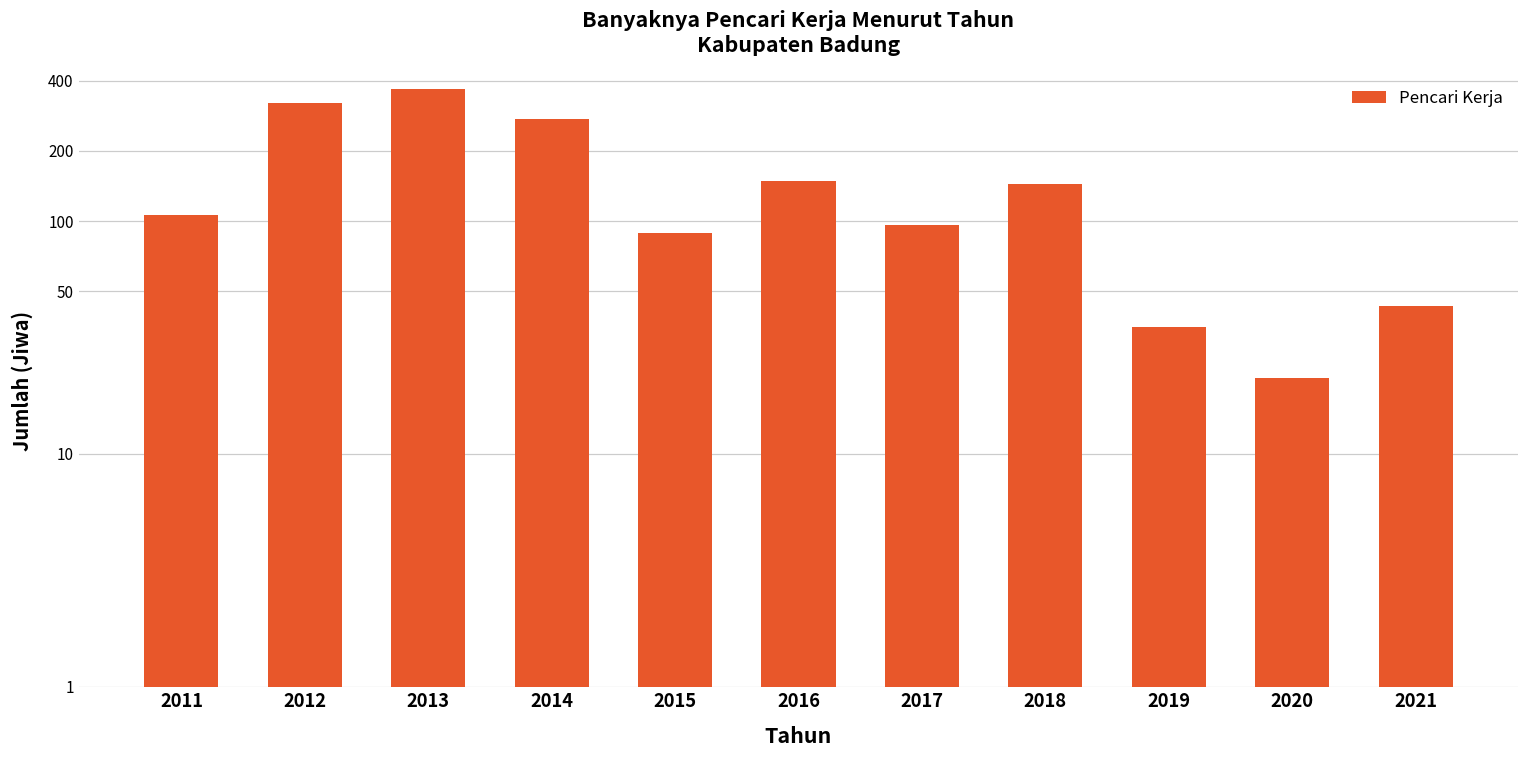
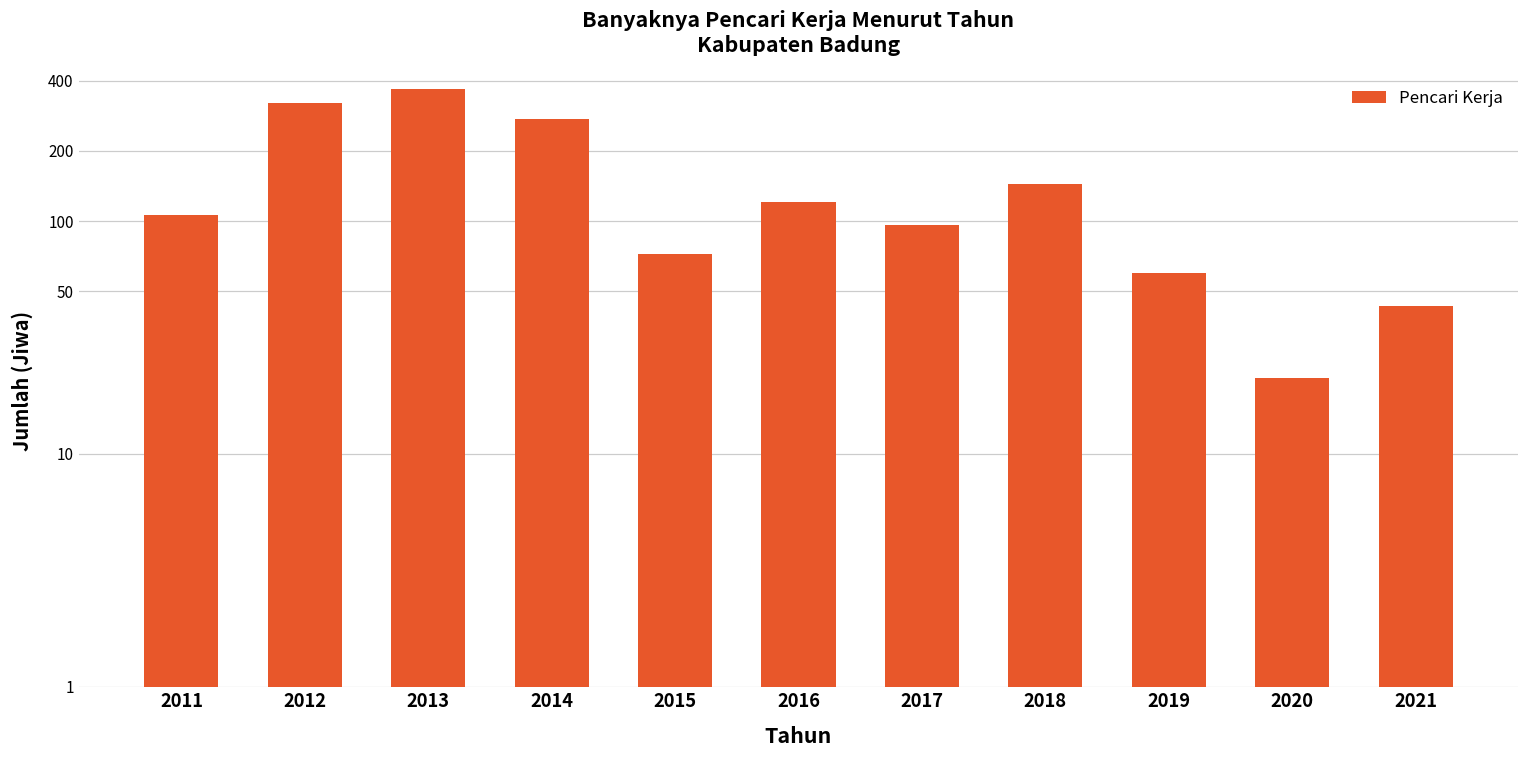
  {
    "2011": 110,
    "2012": 320,
    "2013": 370,
    "2014": 270,
-   "2015": 89,
-   "2016": 150,
+   "2015": 72,
+   "2016": 120,
    "2017": 100,
    "2018": 140,
-   "2019": 35,
+   "2019": 60,
    "2020": 21,
    "2021": 43
  }
